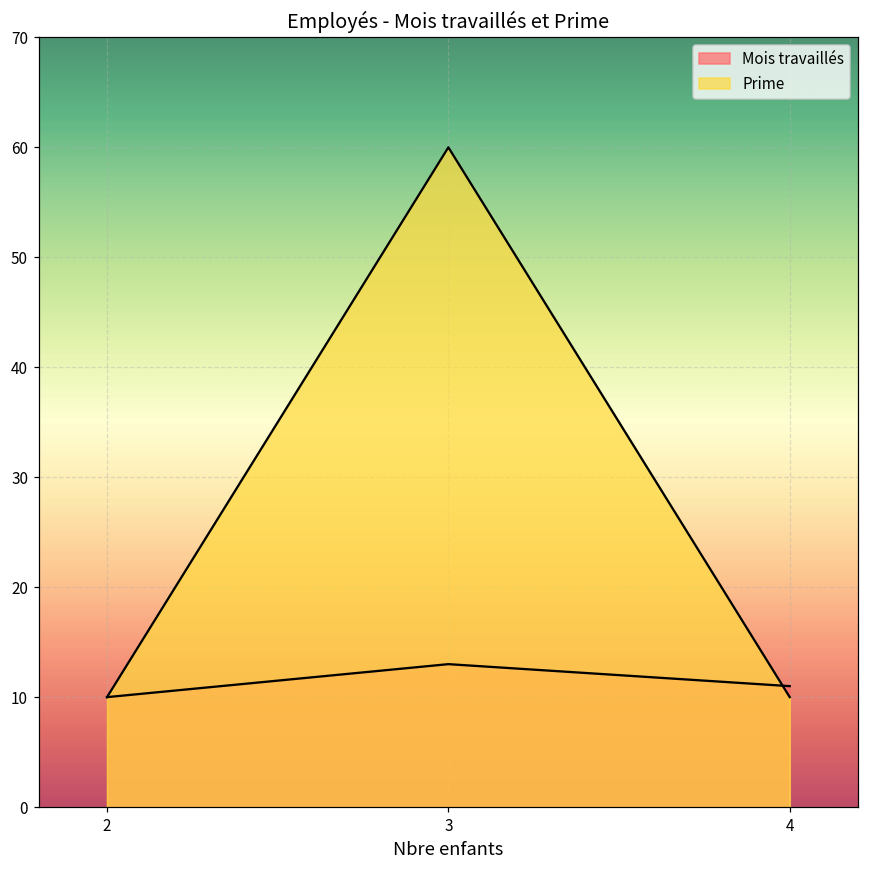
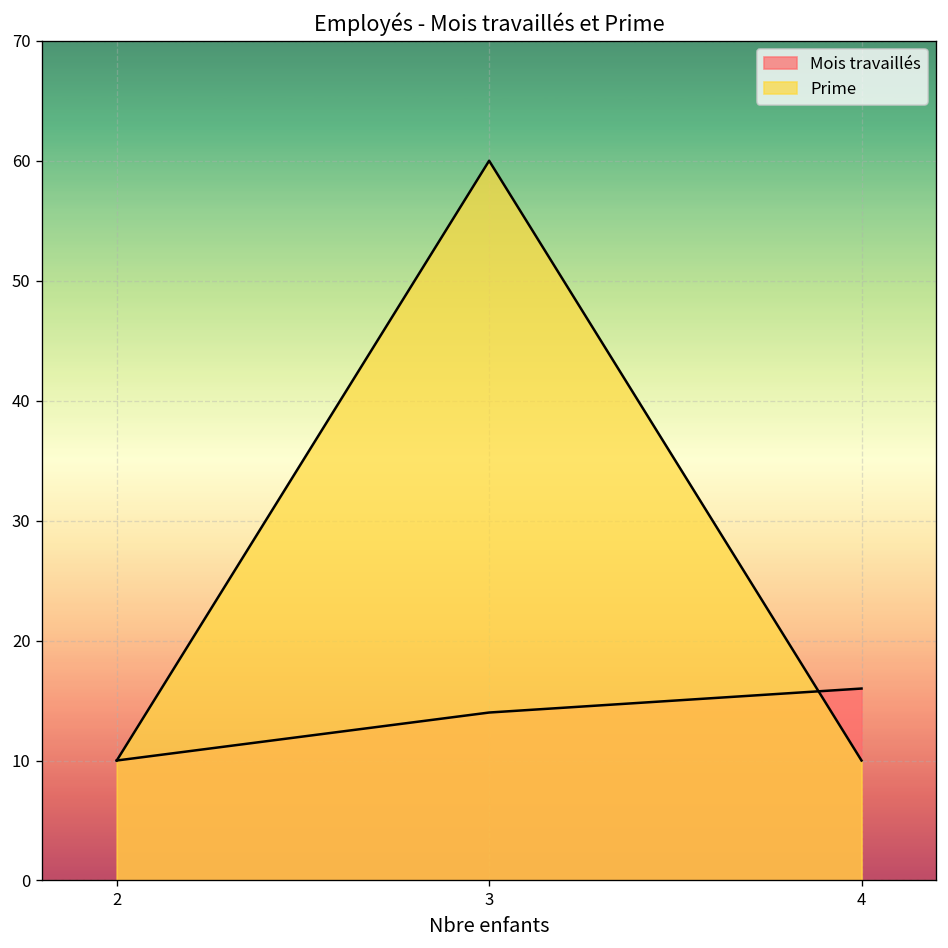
  {
    "Mois travaillés": {
-     "3": 13,
-     "4": 11
+     "3": 14,
+     "4": 16
    },
    "Prime": {
      "3": 60,
      "4": 10
    }
  }
